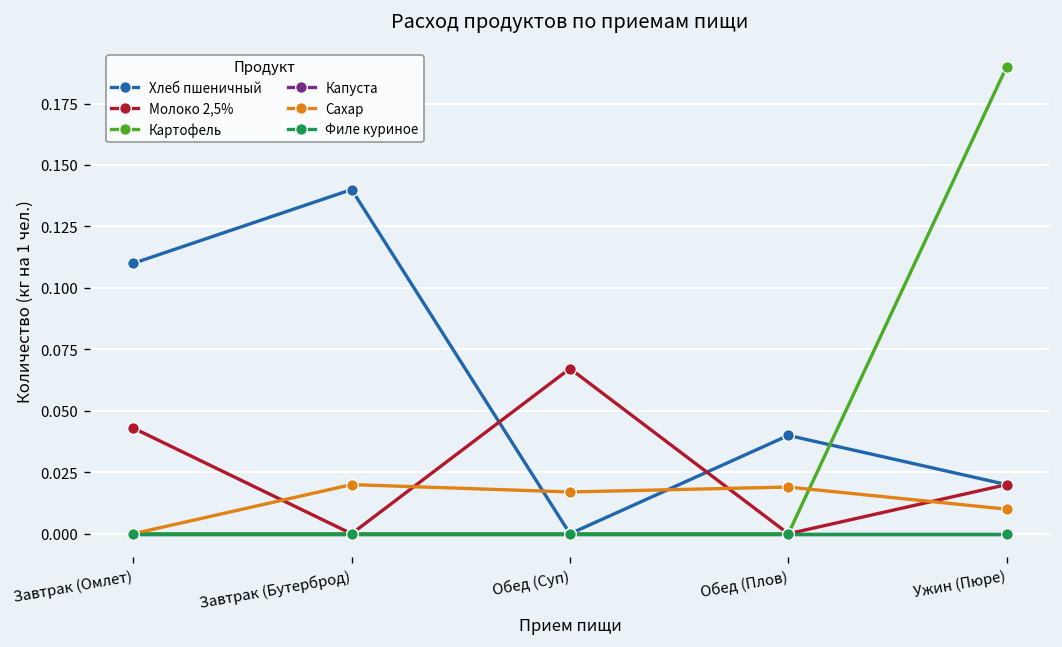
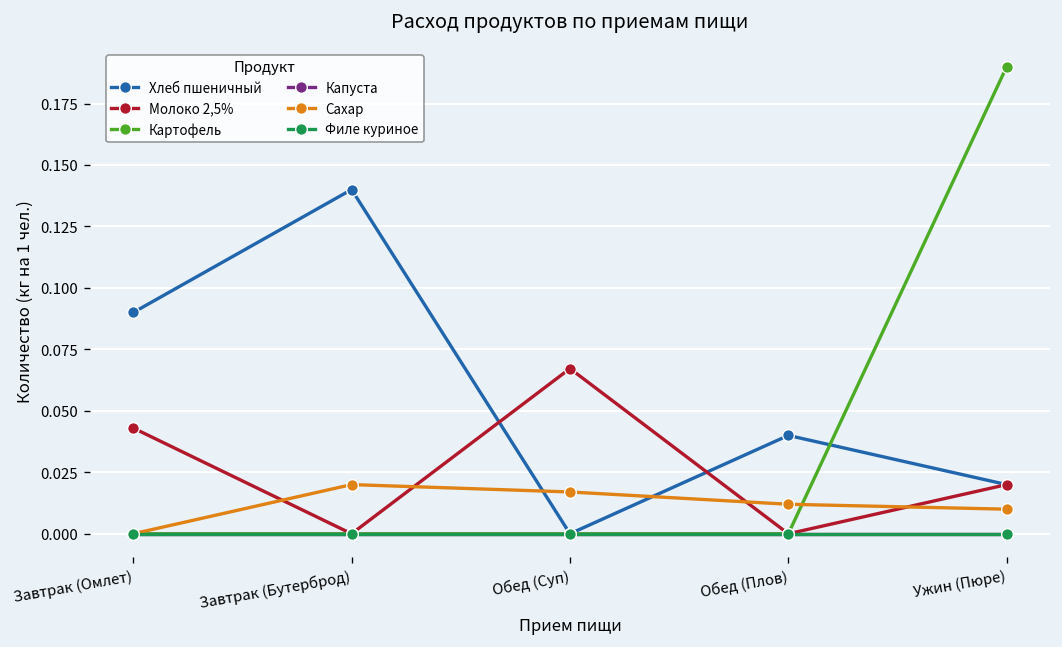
  {
    "Хлеб пшеничный": {
-     "Завтрак (Омлет)": 0.11,
+     "Завтрак (Омлет)": 0.09,
      "Завтрак (Бутерброд)": 0.14,
      "Обед (Плов)": 0.04
    },
    "Молоко 2,5%": {
      "Завтрак (Омлет)": 0.043,
      "Обед (Суп)": 0.067
    },
    "Картофель": {
      "Ужин (Пюре)": 0.190
    },
    "Филе куриное": {
      "Ужин (Пюре)": 0.000
    },
    "Сахар": {
      "Завтрак (Бутерброд)": 0.020,
      "Обед (Суп)": 0.017,
-     "Обед (Плов)": 0.019,
+     "Обед (Плов)": 0.012,
      "Ужин (Пюре)": 0.010
    }
  }
